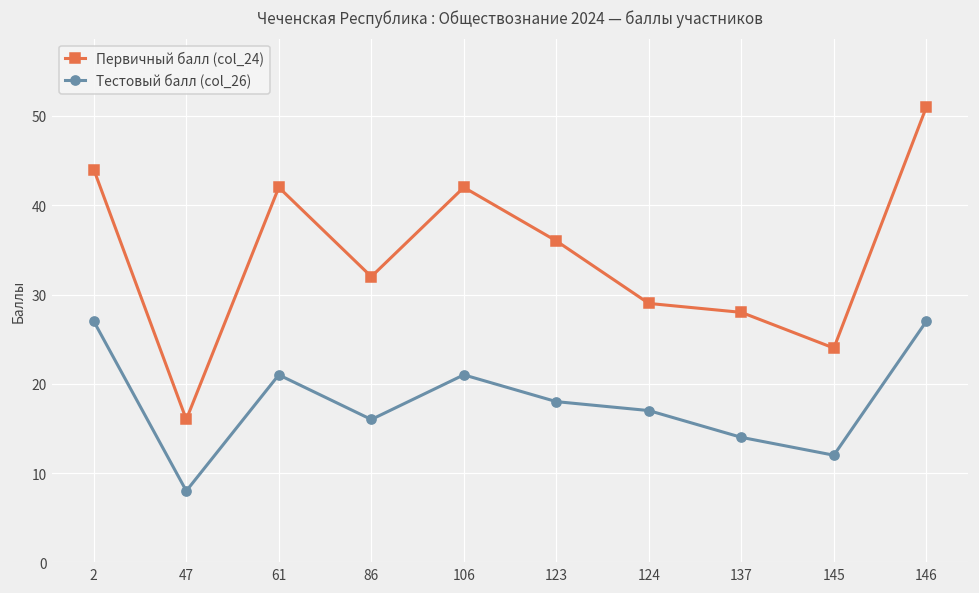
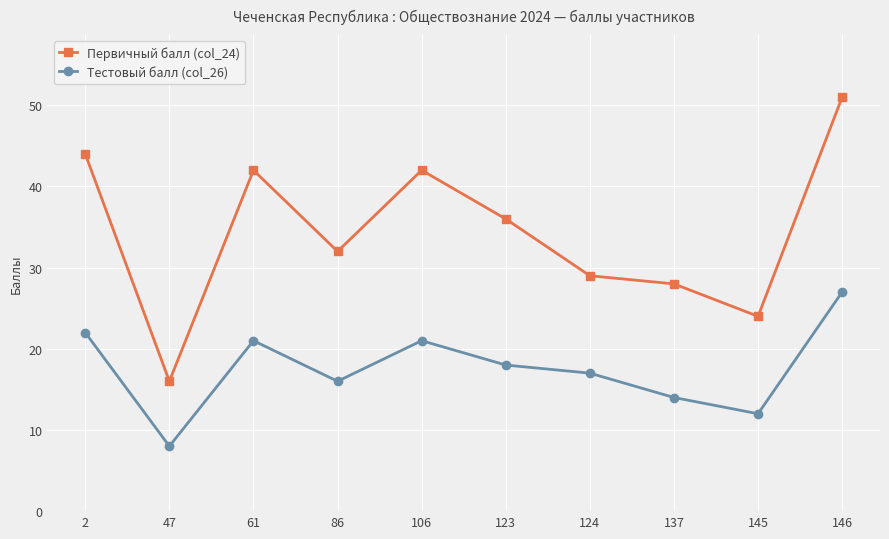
  {
    "Первичный балл (col_24)": {
      "2": 44,
      "47": 16,
      "61": 42,
      "86": 32,
      "106": 42,
      "123": 36,
      "124": 29,
      "137": 28,
      "145": 24,
      "146": 51
    },
    "Тестовый балл (col_26)": {
-     "2": 27,
+     "2": 22,
      "47": 8,
      "61": 21,
      "86": 16,
      "106": 21,
      "123": 18,
      "124": 17,
      "137": 14,
      "145": 12,
      "146": 27
    }
  }
